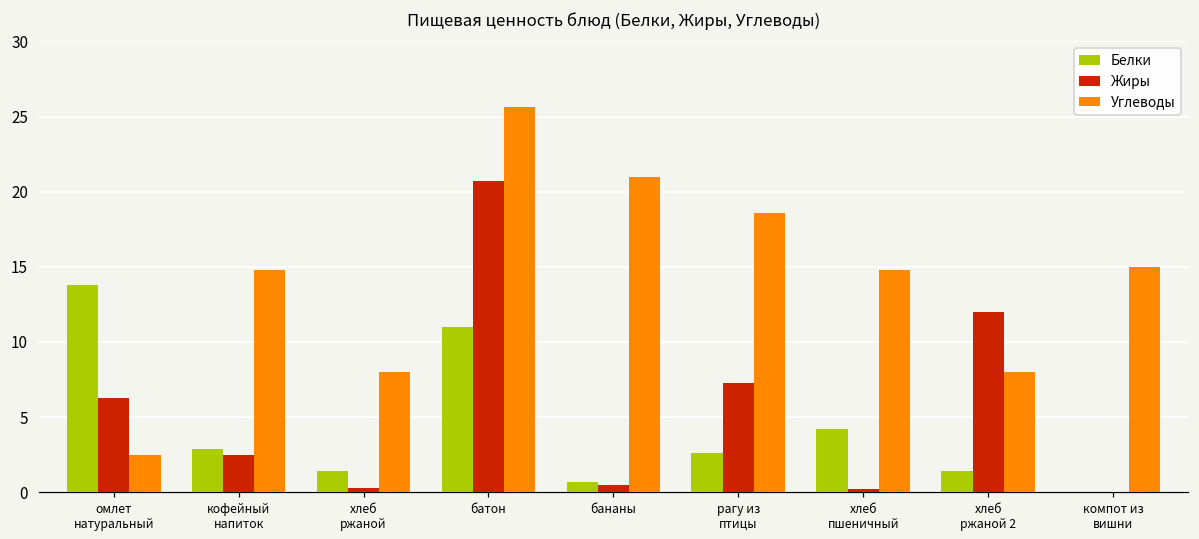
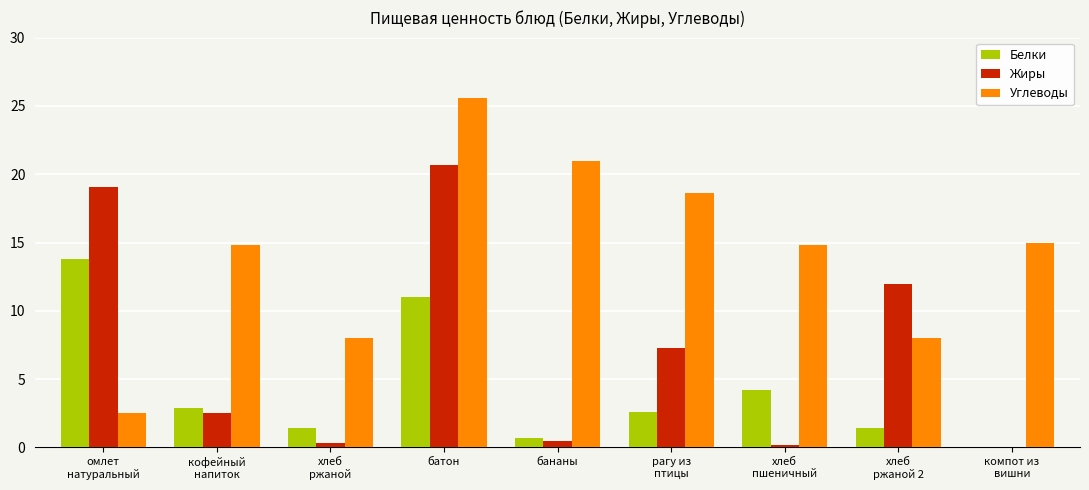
  {
    "Белки": {
      "омлет натуральный": 13.8,
      "кофейный напиток": 2.9,
      "хлеб ржаной": 1.4,
      "батон": 11.0,
      "бананы": 0.7,
      "рагу из птицы": 2.6,
      "хлеб пшеничный": 4.2,
      "хлеб ржаной 2": 1.4,
      "компот из вишни": 0.0
    },
    "Жиры": {
-     "омлет натуральный": 6.3,
+     "омлет натуральный": 19.1,
      "кофейный напиток": 2.5,
      "хлеб ржаной": 0.3,
      "батон": 20.7,
      "бананы": 0.5,
      "рагу из птицы": 7.3,
      "хлеб пшеничный": 0.2,
      "хлеб ржаной 2": 12.0,
      "компот из вишни": 0.0
    },
    "Углеводы": {
      "омлет натуральный": 2.5,
      "кофейный напиток": 14.8,
      "хлеб ржаной": 8.0,
      "батон": 25.6,
      "бананы": 21.0,
      "рагу из птицы": 18.6,
      "хлеб пшеничный": 14.8,
      "хлеб ржаной 2": 8.0,
      "компот из вишни": 15.0
    }
  }
